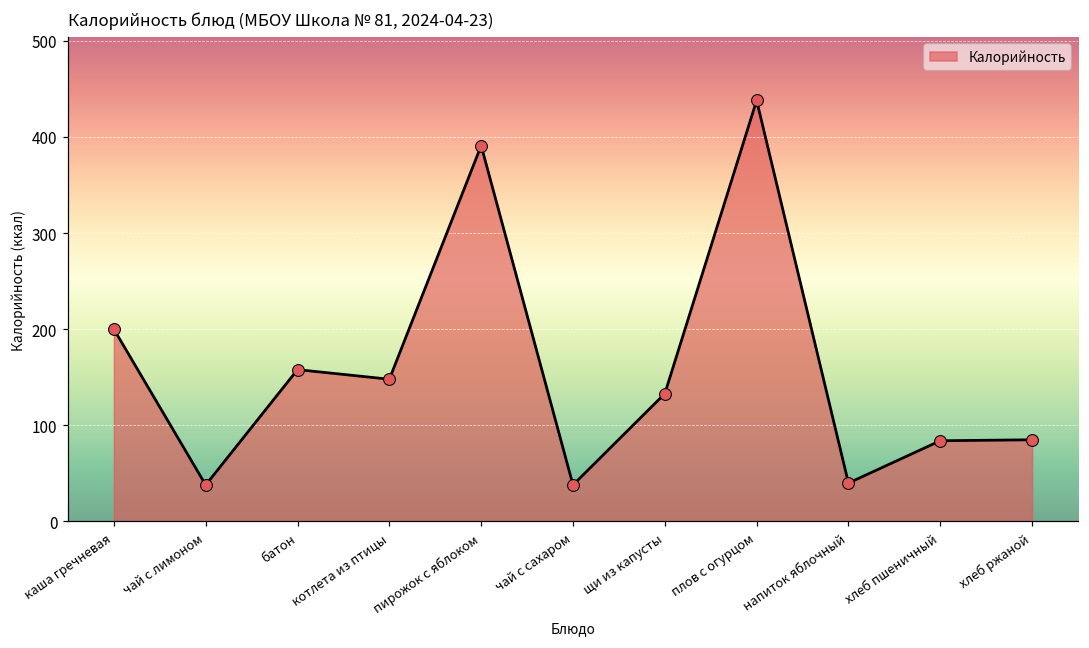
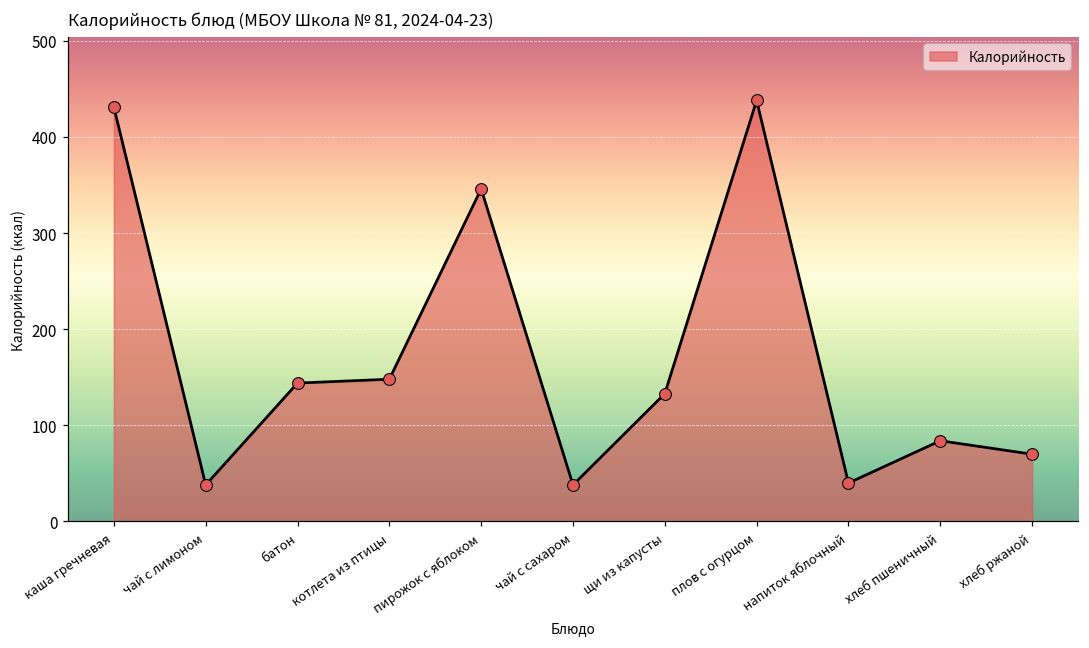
  {
-   "каша гречневая": 200,
+   "каша гречневая": 430,
    "чай с лимоном": 40,
-   "батон": 160,
+   "батон": 140,
    "котлета из птицы": 150,
-   "пирожок с яблоком": 390,
+   "пирожок с яблоком": 350,
    "чай с сахаром": 40,
    "щи из капусты": 130,
    "плов с огурцом": 440,
    "напиток яблочный": 40,
    "хлеб пшеничный": 80,
-   "хлеб ржаной": 90
+   "хлеб ржаной": 70
  }
